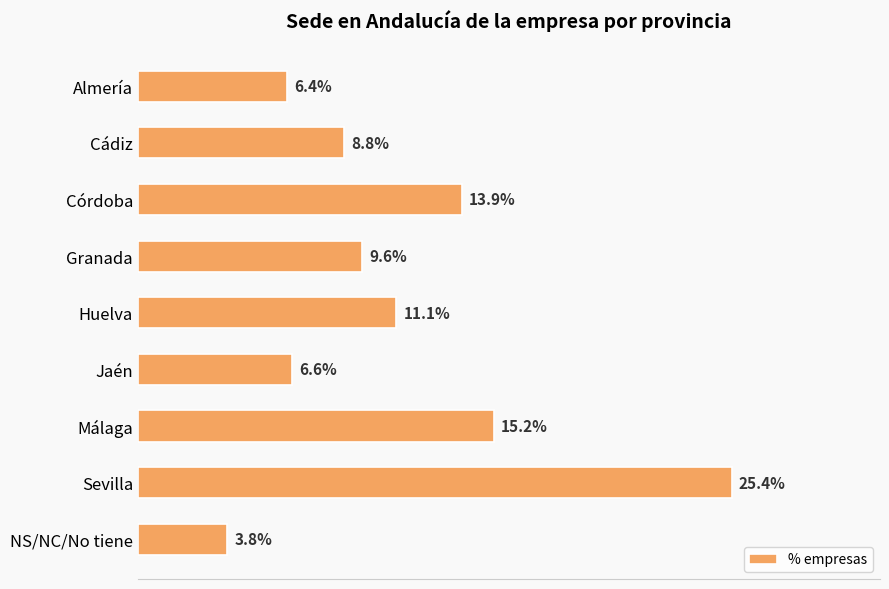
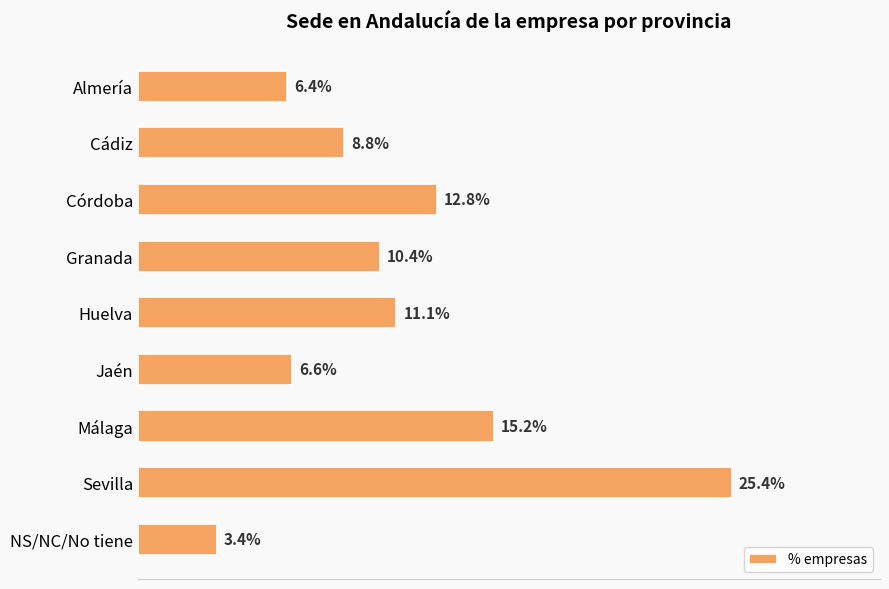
  {
    "Almería": "6.4%",
    "Cádiz": "8.8%",
-   "Córdoba": "13.9%",
-   "Granada": "9.6%",
+   "Córdoba": "12.8%",
+   "Granada": "10.4%",
    "Huelva": "11.1%",
    "Jaén": "6.6%",
    "Málaga": "15.2%",
    "Sevilla": "25.4%",
-   "NS/NC/No tiene": "3.8%"
+   "NS/NC/No tiene": "3.4%"
  }
